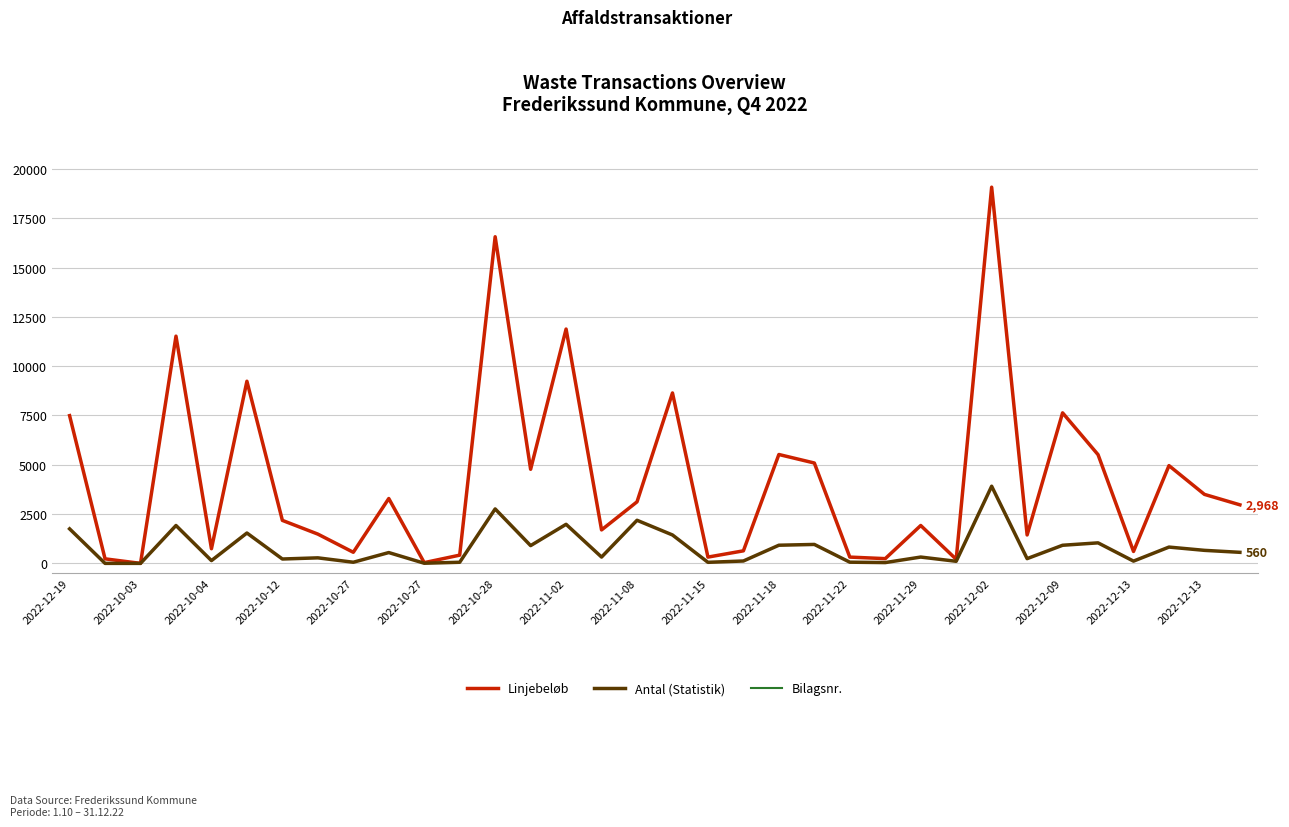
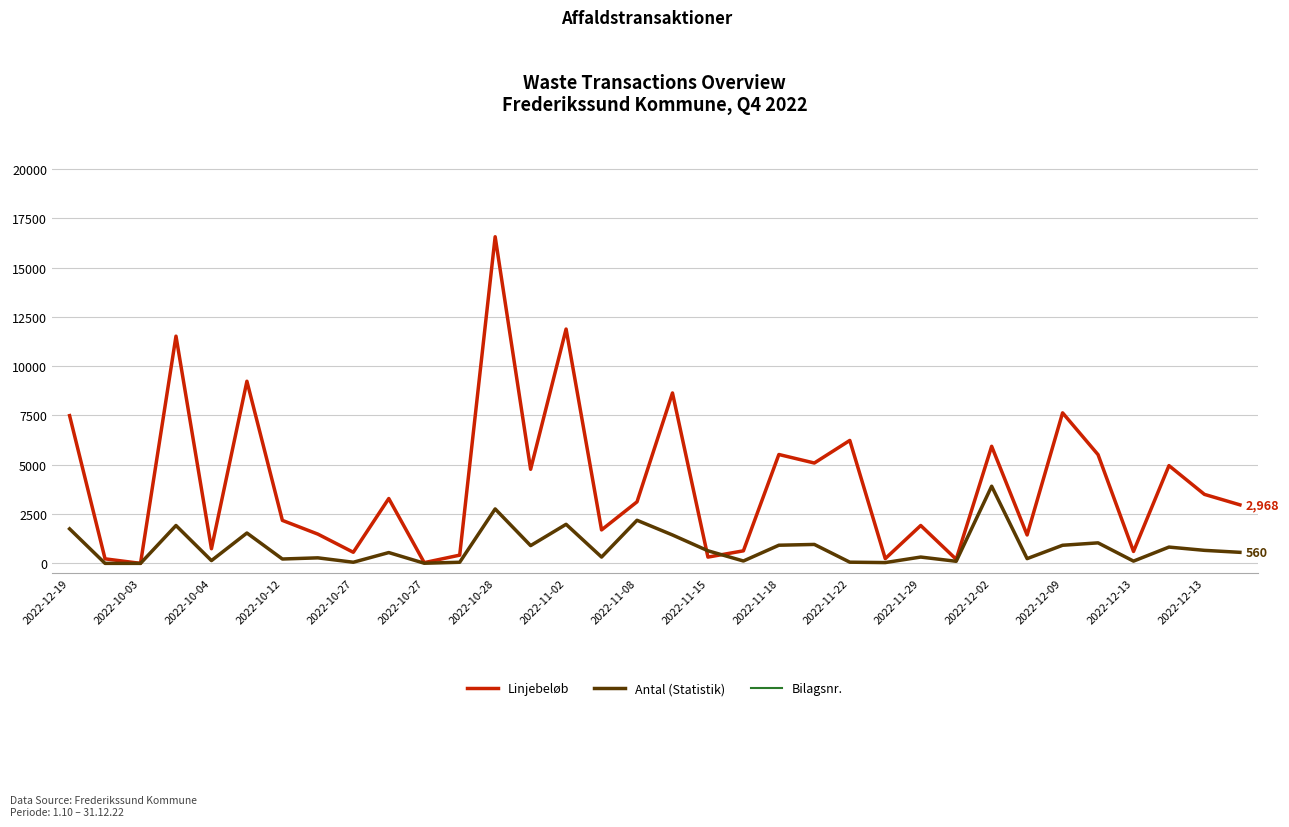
  {
    "Linjebeløb": {
      "2022-10-28": 16600,
      "2022-11-08": 3100,
      "2022-11-15": 300,
      "2022-11-18": 5500,
-     "2022-11-22": 300,
+     "2022-11-22": 6200,
      "2022-11-29": 1900,
-     "2022-12-02": 19100,
+     "2022-12-02": 5900,
      "2022-12-09": 7600
    },
    "Antal (Statistik)": {
      "2022-10-28": 2800,
      "2022-11-08": 2200,
-     "2022-11-15": 100,
+     "2022-11-15": 600,
      "2022-11-18": 900,
      "2022-11-22": 100,
      "2022-11-29": 300,
      "2022-12-02": 3900,
      "2022-12-09": 900
    }
  }
